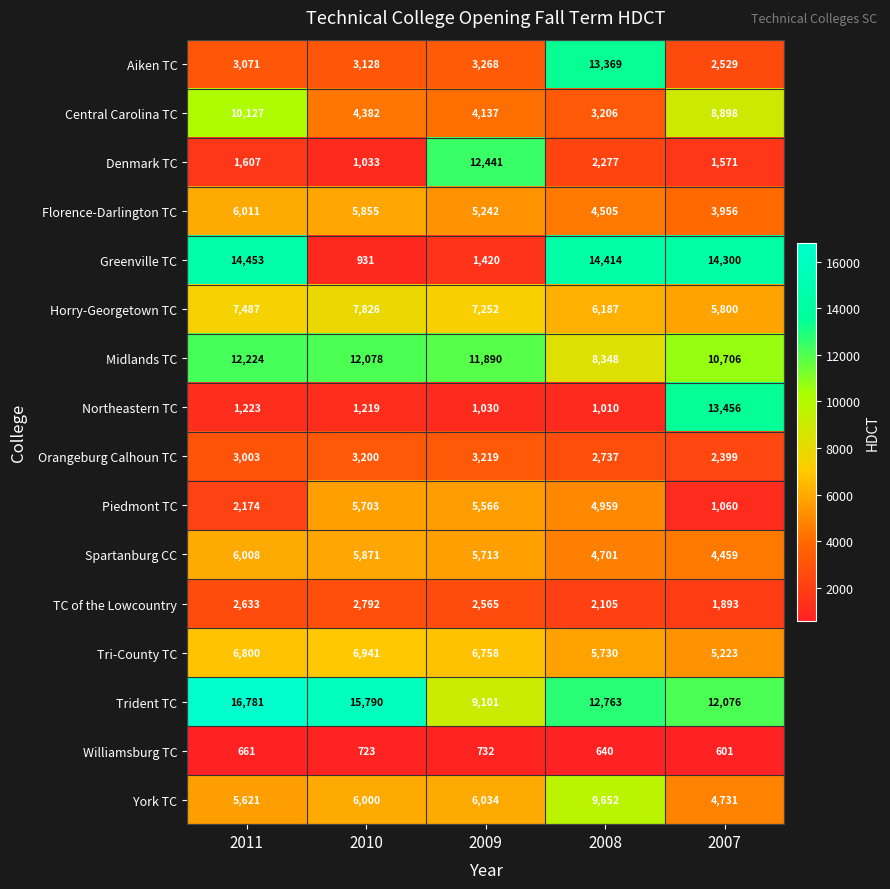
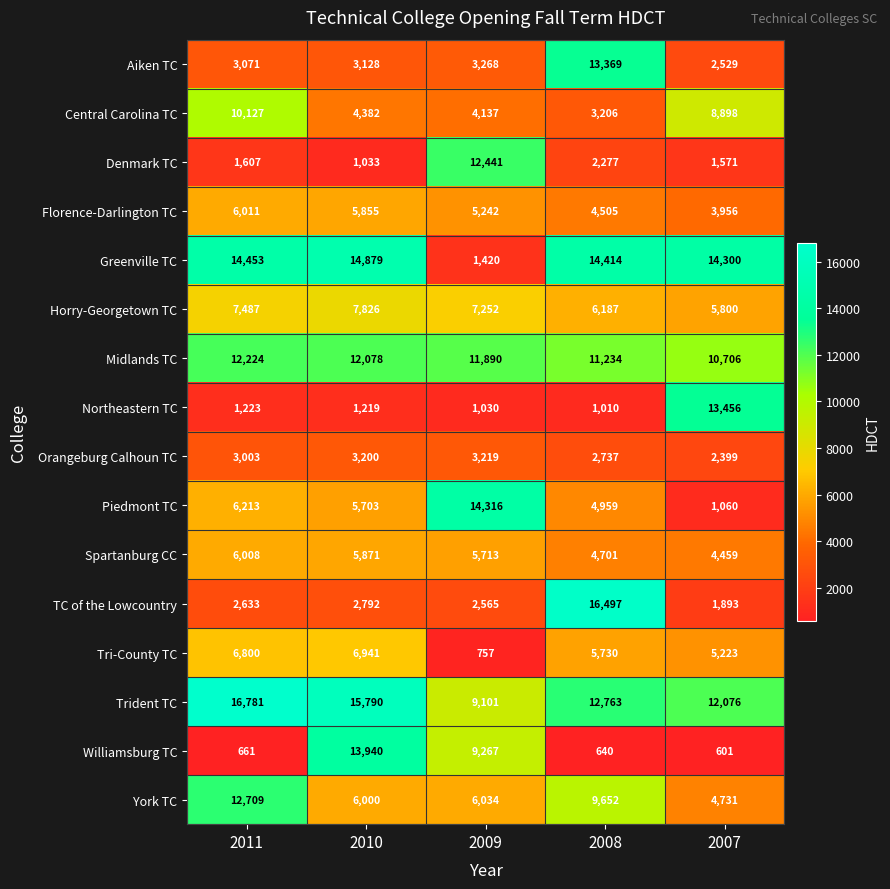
  {
    "Aiken TC": {
      "2011": "3,071",
      "2010": "3,128",
      "2009": "3,268",
      "2008": "13,369",
      "2007": "2,529"
    },
    "Central Carolina TC": {
      "2011": "10,127",
      "2010": "4,382",
      "2009": "4,137",
      "2008": "3,206",
      "2007": "8,898"
    },
    "Denmark TC": {
      "2011": "1,607",
      "2010": "1,033",
      "2009": "12,441",
      "2008": "2,277",
      "2007": "1,571"
    },
    "Florence-Darlington TC": {
      "2011": "6,011",
      "2010": "5,855",
      "2009": "5,242",
      "2008": "4,505",
      "2007": "3,956"
    },
    "Greenville TC": {
      "2011": "14,453",
-     "2010": "931",
+     "2010": "14,879",
      "2009": "1,420",
      "2008": "14,414",
      "2007": "14,300"
    },
    "Horry-Georgetown TC": {
      "2011": "7,487",
      "2010": "7,826",
      "2009": "7,252",
      "2008": "6,187",
      "2007": "5,800"
    },
    "Midlands TC": {
      "2011": "12,224",
      "2010": "12,078",
      "2009": "11,890",
-     "2008": "8,348",
+     "2008": "11,234",
      "2007": "10,706"
    },
    "Northeastern TC": {
      "2011": "1,223",
      "2010": "1,219",
      "2009": "1,030",
      "2008": "1,010",
      "2007": "13,456"
    },
    "Orangeburg Calhoun TC": {
      "2011": "3,003",
      "2010": "3,200",
      "2009": "3,219",
      "2008": "2,737",
      "2007": "2,399"
    },
    "Piedmont TC": {
-     "2011": "2,174",
+     "2011": "6,213",
      "2010": "5,703",
-     "2009": "5,566",
+     "2009": "14,316",
      "2008": "4,959",
      "2007": "1,060"
    },
    "Spartanburg CC": {
      "2011": "6,008",
      "2010": "5,871",
      "2009": "5,713",
      "2008": "4,701",
      "2007": "4,459"
    },
    "TC of the Lowcountry": {
      "2011": "2,633",
      "2010": "2,792",
      "2009": "2,565",
-     "2008": "2,105",
+     "2008": "16,497",
      "2007": "1,893"
    },
    "Tri-County TC": {
      "2011": "6,800",
      "2010": "6,941",
-     "2009": "6,758",
+     "2009": "757",
      "2008": "5,730",
      "2007": "5,223"
    },
    "Trident TC": {
      "2011": "16,781",
      "2010": "15,790",
      "2009": "9,101",
      "2008": "12,763",
      "2007": "12,076"
    },
    "Williamsburg TC": {
      "2011": "661",
-     "2010": "723",
-     "2009": "732",
+     "2010": "13,940",
+     "2009": "9,267",
      "2008": "640",
      "2007": "601"
    },
    "York TC": {
-     "2011": "5,621",
+     "2011": "12,709",
      "2010": "6,000",
      "2009": "6,034",
      "2008": "9,652",
      "2007": "4,731"
    }
  }
